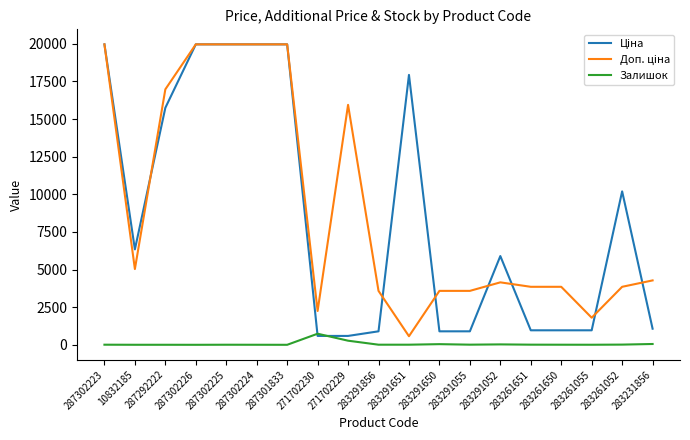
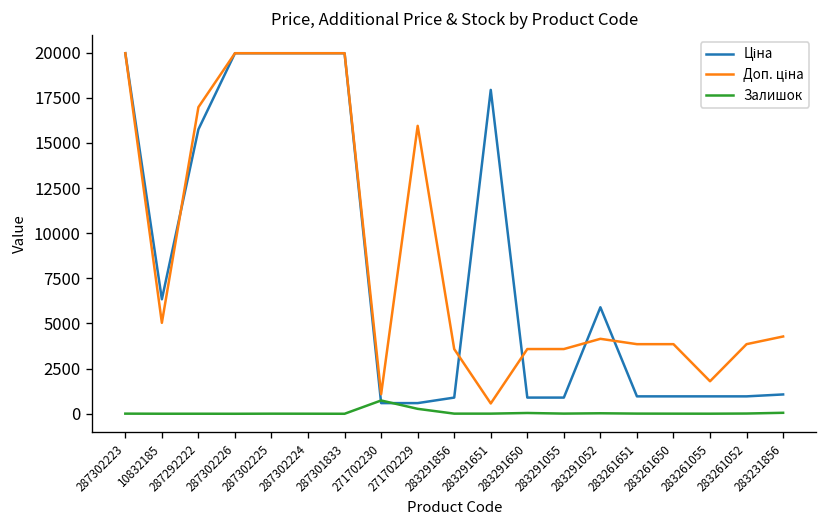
  {
    "Ціна": {
      "10832185": 6300,
      "287292222": 15700,
      "271702229": 600,
      "283291856": 900,
      "283291651": 17900,
      "283291650": 900,
      "283291055": 900,
      "283291052": 5900,
      "283261651": 1000,
      "283261650": 1000,
      "283261055": 1000,
-     "283261052": 10200,
+     "283261052": 1000,
      "283231856": 1100
    },
    "Доп. ціна": {
      "10832185": 5000,
      "287292222": 17000,
-     "271702230": 2200,
+     "271702230": 1100,
      "271702229": 15900,
      "283291856": 3600,
      "283291651": 600,
      "283291650": 3600,
      "283291055": 3600,
      "283291052": 4200,
      "283261651": 3900,
      "283261650": 3900,
      "283261055": 1800,
      "283261052": 3900,
      "283231856": 4300
    },
    "Залишок": {
      "287302223": 0,
      "10832185": 0,
      "287292222": 0,
      "287302226": 0,
      "287302225": 0,
      "287302224": 0,
      "287301833": 0,
      "271702229": 300,
      "283291856": 0,
      "283291651": 0,
      "283291650": 0,
      "283291055": 0,
      "283291052": 0,
      "283261651": 0,
      "283261650": 0,
      "283261055": 0,
      "283261052": 0,
      "283231856": 100
    }
  }
